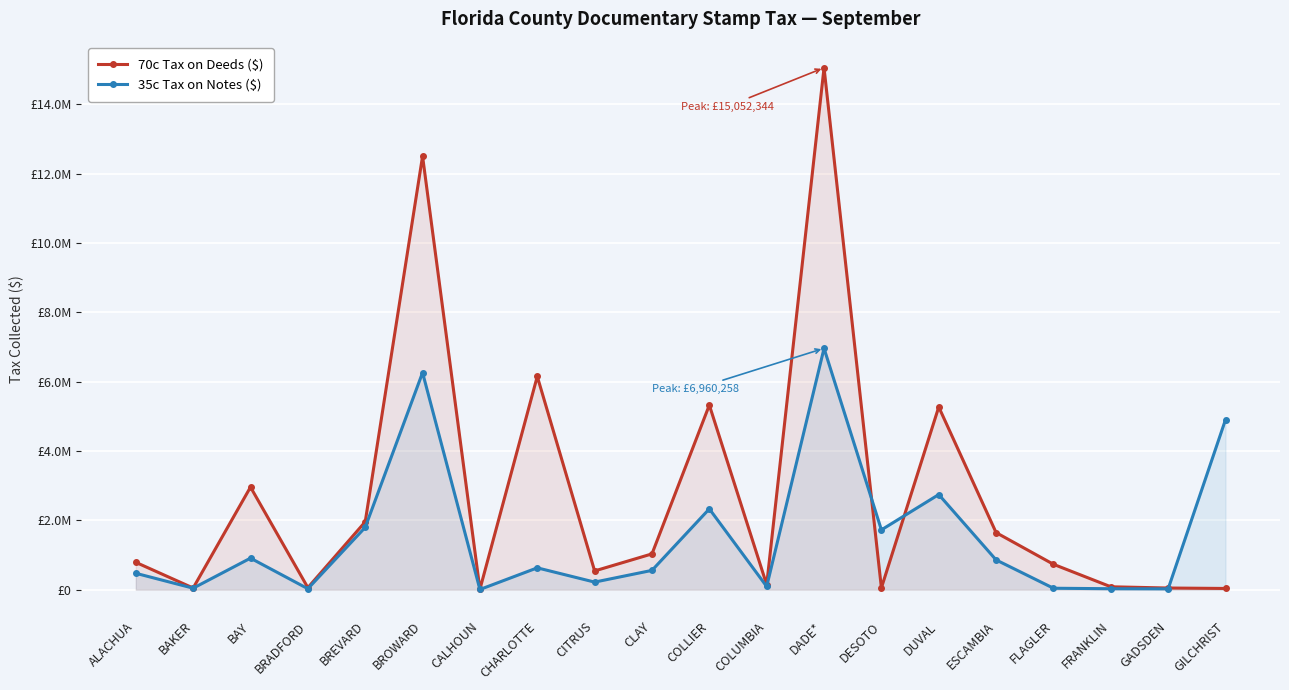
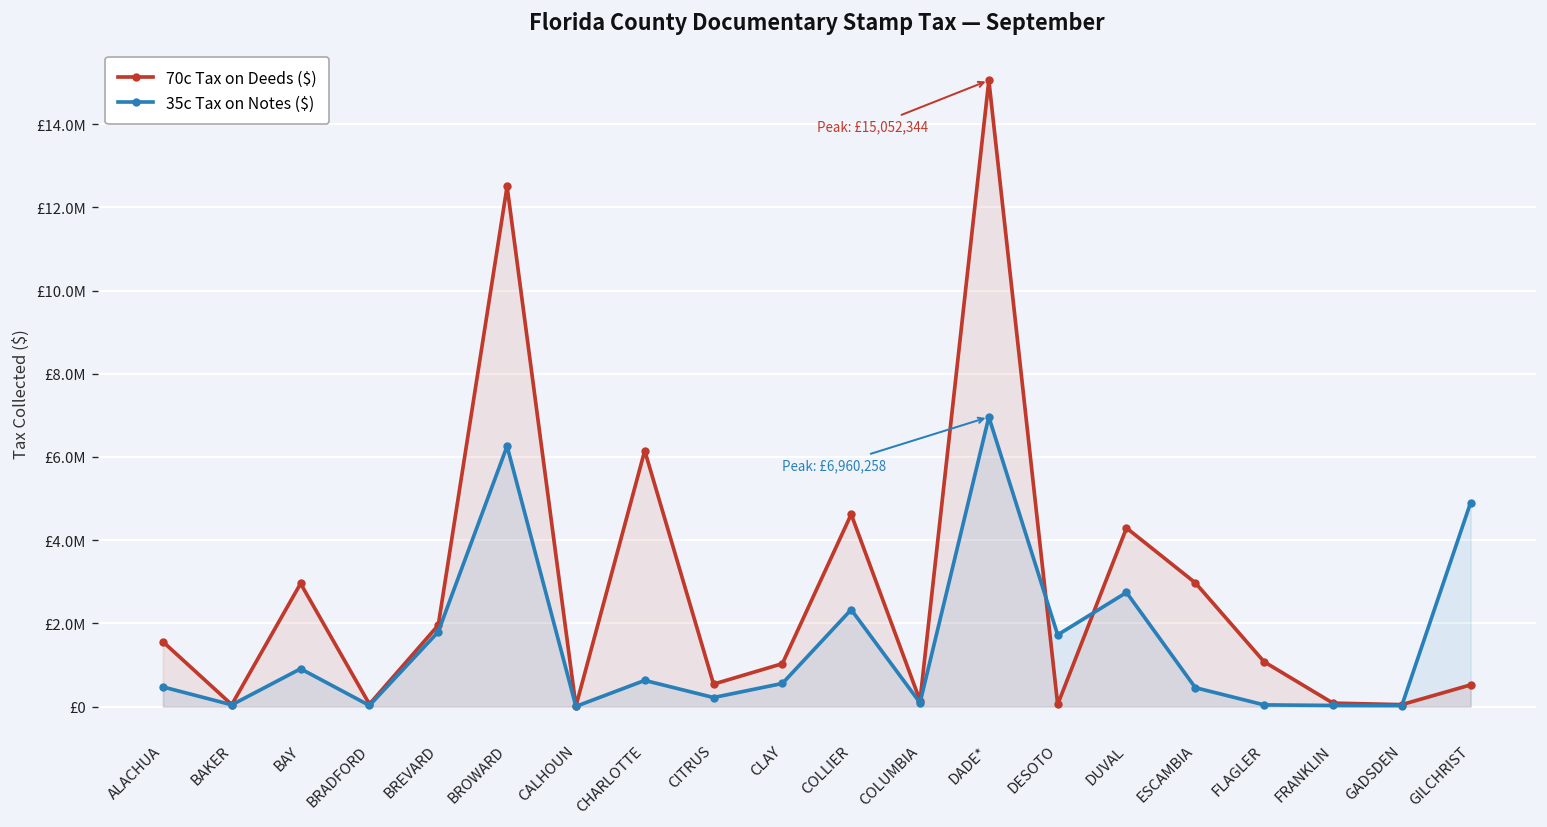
  {
    "70c Tax on Deeds ($)": {
-     "ALACHUA": "£800000",
+     "ALACHUA": "£1600000",
      "BAY": "£3000000",
      "BREVARD": "£2000000",
      "BROWARD": "£12500000",
      "CHARLOTTE": "£6200000",
      "CITRUS": "£500000",
      "CLAY": "£1000000",
-     "COLLIER": "£5300000",
+     "COLLIER": "£4600000",
      "DESOTO": "£100000",
-     "DUVAL": "£5300000",
-     "ESCAMBIA": "£1600000",
-     "FLAGLER": "£700000",
-     "GILCHRIST": "£0"
+     "DUVAL": "£4300000",
+     "ESCAMBIA": "£3000000",
+     "FLAGLER": "£1100000",
+     "GILCHRIST": "£500000"
    },
    "35c Tax on Notes ($)": {
      "ALACHUA": "£500000",
      "BAY": "£900000",
      "BREVARD": "£1800000",
      "BROWARD": "£6300000",
      "CHARLOTTE": "£600000",
      "CITRUS": "£200000",
      "CLAY": "£600000",
      "COLLIER": "£2300000",
      "DESOTO": "£1700000",
      "DUVAL": "£2700000",
-     "ESCAMBIA": "£900000",
+     "ESCAMBIA": "£500000",
      "FLAGLER": "£0",
      "GILCHRIST": "£4900000"
    }
  }
